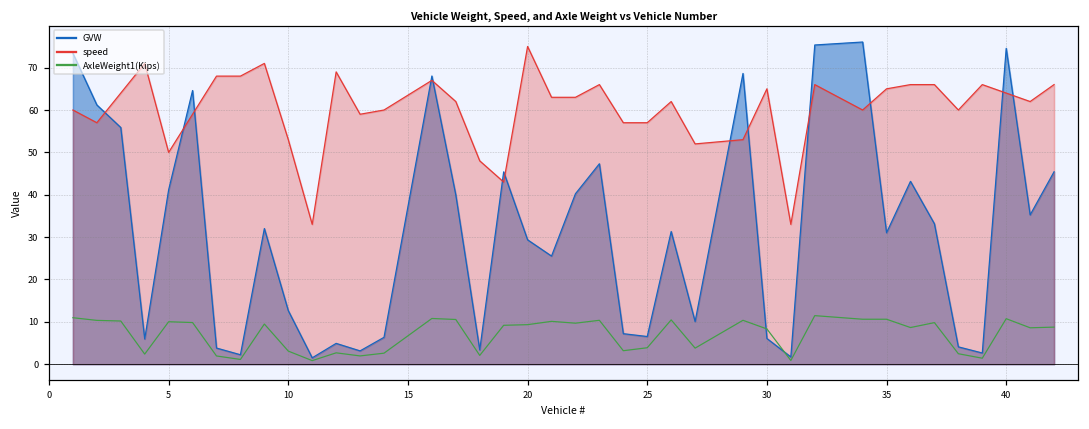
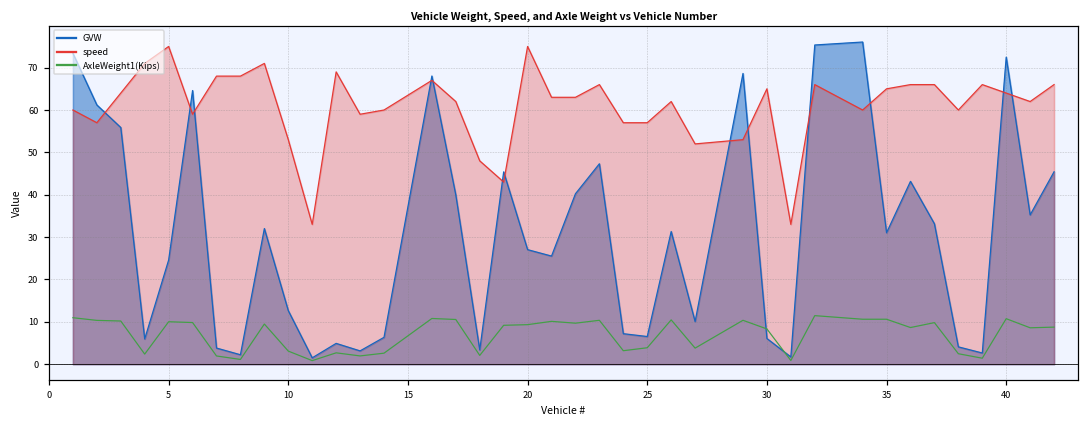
  {
    "GVW": {
-     "5": 41,
+     "5": 25,
      "10": 13,
-     "20": 29,
+     "20": 27,
      "25": 7,
      "30": 6,
      "35": 31,
-     "40": 75
+     "40": 72
    },
    "speed": {
-     "5": 50,
+     "5": 75,
      "10": 53,
      "20": 75,
      "25": 57,
      "30": 65,
      "35": 65,
      "40": 64
    },
    "AxleWeight1(Kips)": {
      "5": 10,
      "10": 3,
      "20": 9,
      "25": 4,
      "30": 8,
      "35": 11,
      "40": 11
    }
  }
